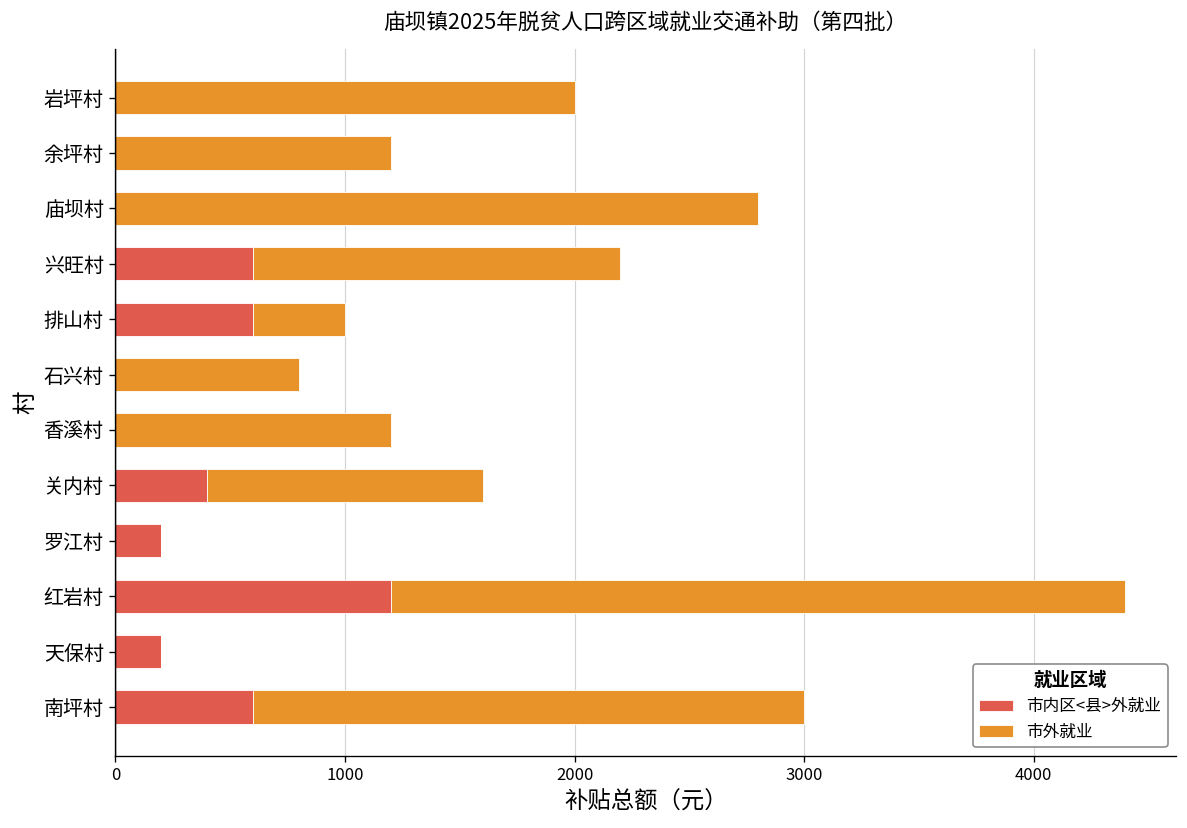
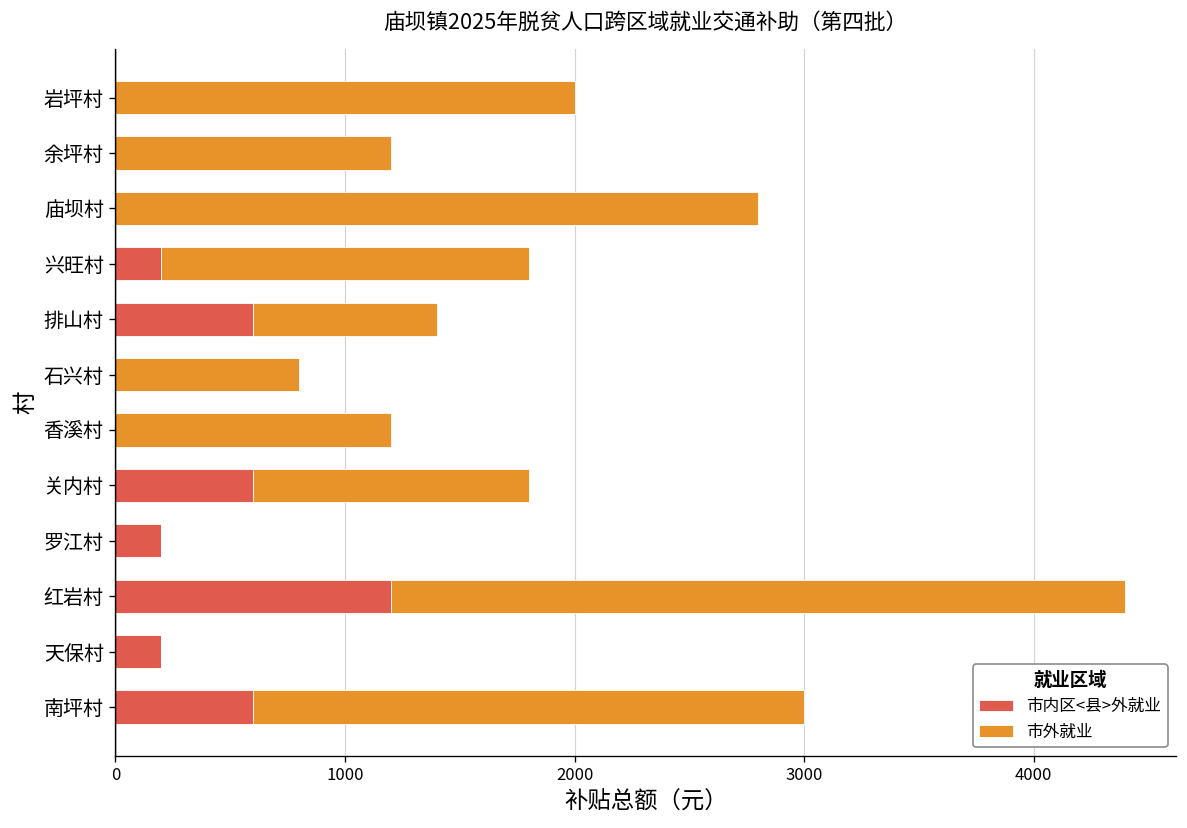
  {
    "市内区<县>外就业": {
      "岩坪村": 0,
      "余坪村": 0,
      "庙坝村": 0,
-     "兴旺村": 600,
+     "兴旺村": 200,
      "排山村": 600,
      "石兴村": 0,
      "香溪村": 0,
-     "关内村": 400,
+     "关内村": 600,
      "罗江村": 200,
      "红岩村": 1200,
      "天保村": 200,
      "南坪村": 600
    },
    "市外就业": {
      "岩坪村": 2000,
      "余坪村": 1200,
      "庙坝村": 2800,
      "兴旺村": 1600,
-     "排山村": 400,
+     "排山村": 800,
      "石兴村": 800,
      "香溪村": 1200,
      "关内村": 1200,
      "罗江村": 0,
      "红岩村": 3200,
      "天保村": 0,
      "南坪村": 2400
    }
  }
